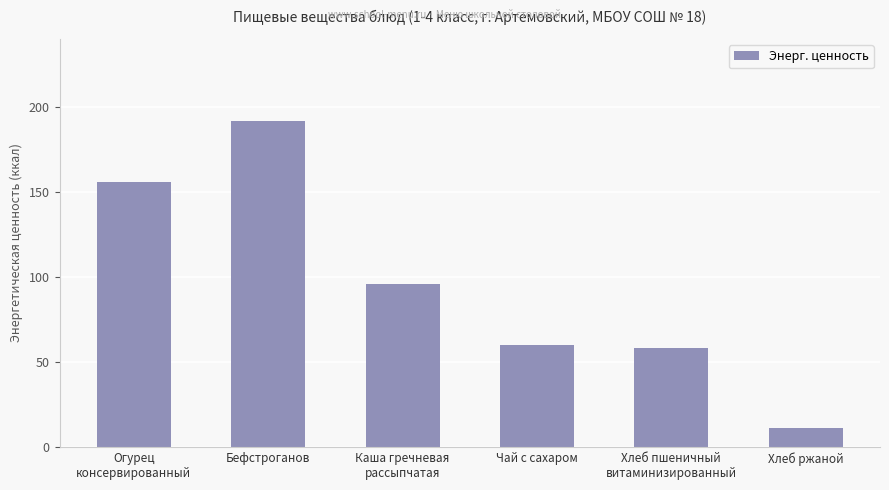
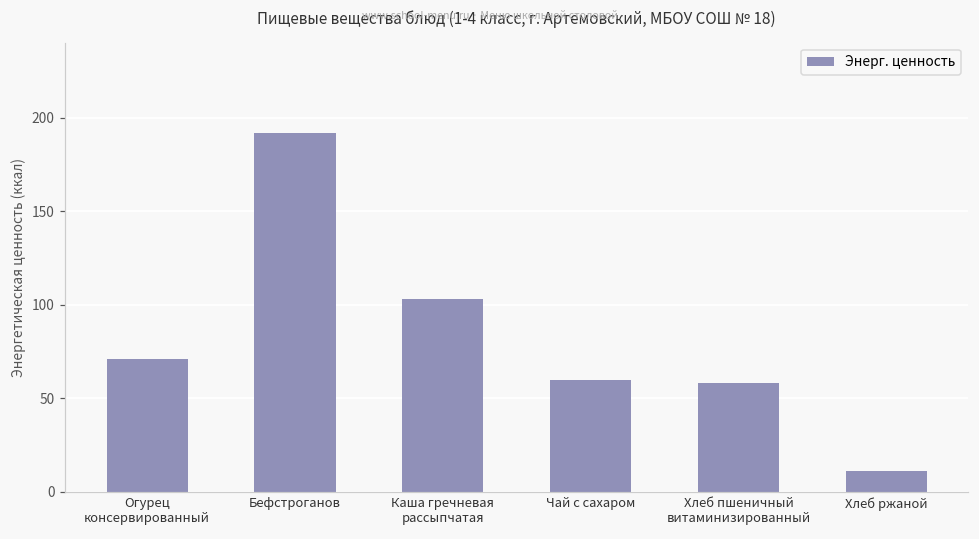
  {
-   "Огурец консервированный": 156,
+   "Огурец консервированный": 71,
    "Бефстроганов": 192,
-   "Каша гречневая рассыпчатая": 96,
+   "Каша гречневая рассыпчатая": 103,
    "Чай с сахаром": 60,
    "Хлеб пшеничный витаминизированный": 58,
    "Хлеб ржаной": 11
  }
